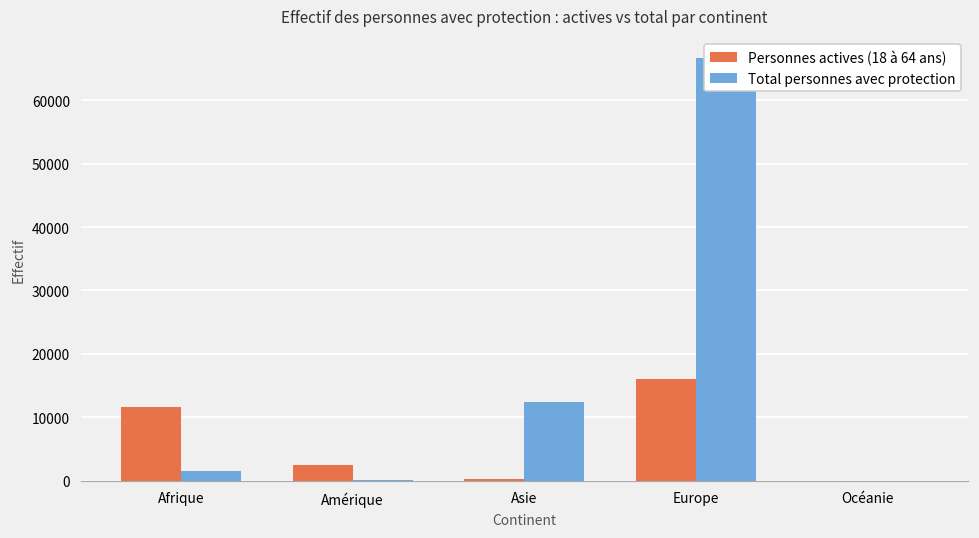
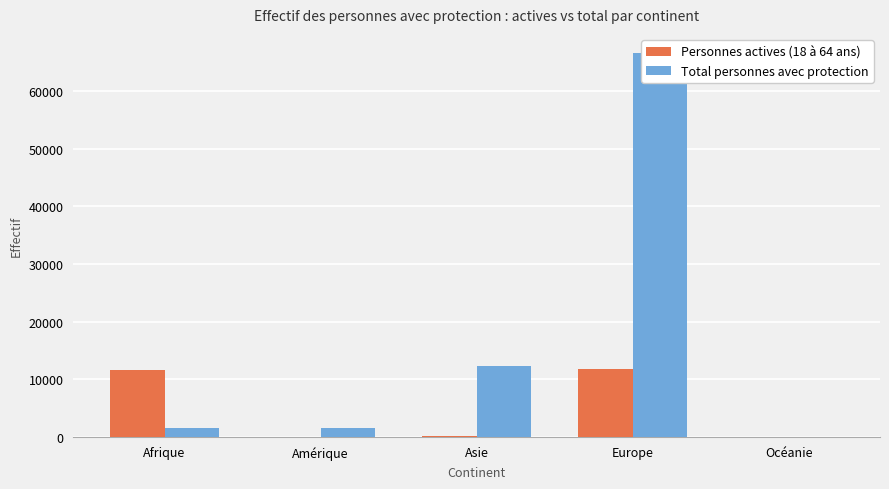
  {
    "Personnes actives (18 à 64 ans)": {
      "Afrique": 12000,
-     "Amérique": 3000,
-     "Europe": 16000
+     "Amérique": 0,
+     "Europe": 12000
    },
    "Total personnes avec protection": {
      "Afrique": 2000,
-     "Amérique": 0,
+     "Amérique": 2000,
      "Asie": 12000
    }
  }
